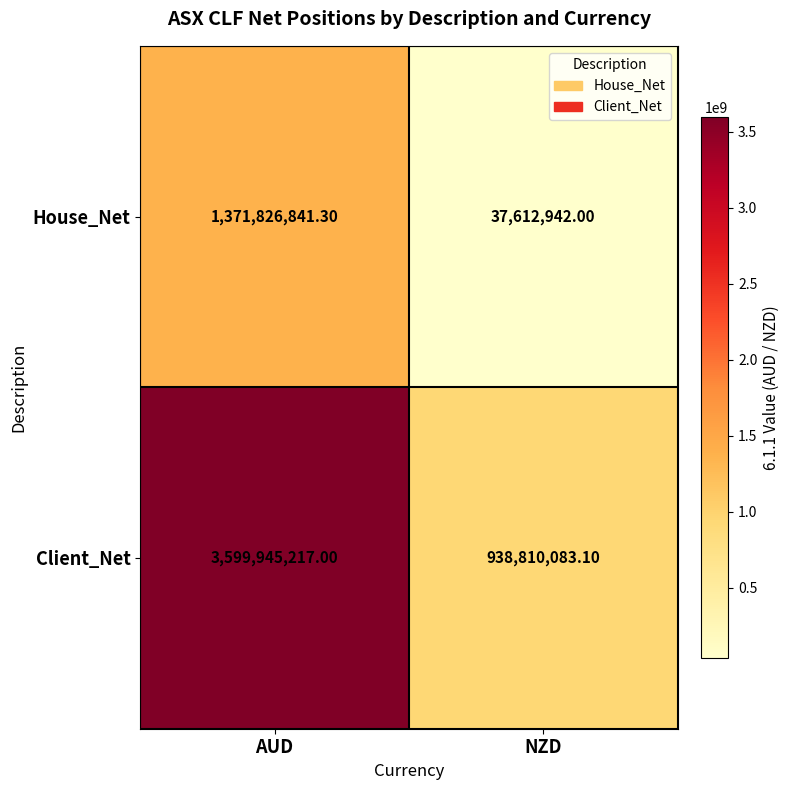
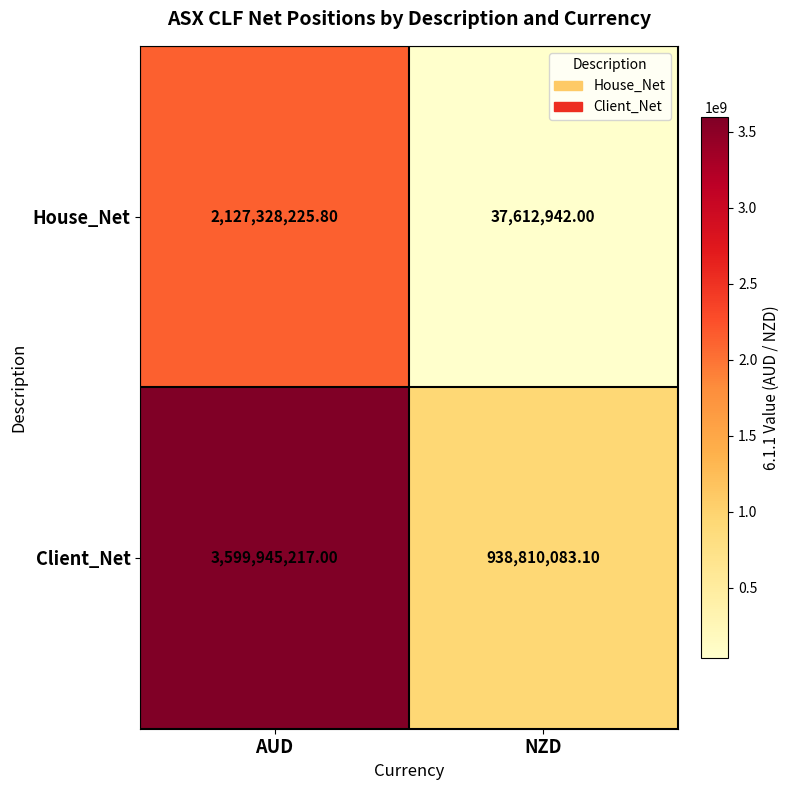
  {
    "House_Net": {
-     "AUD": "1,371,826,841.30",
+     "AUD": "2,127,328,225.80",
      "NZD": "37,612,942.00"
    },
    "Client_Net": {
      "AUD": "3,599,945,217.00",
      "NZD": "938,810,083.10"
    }
  }
